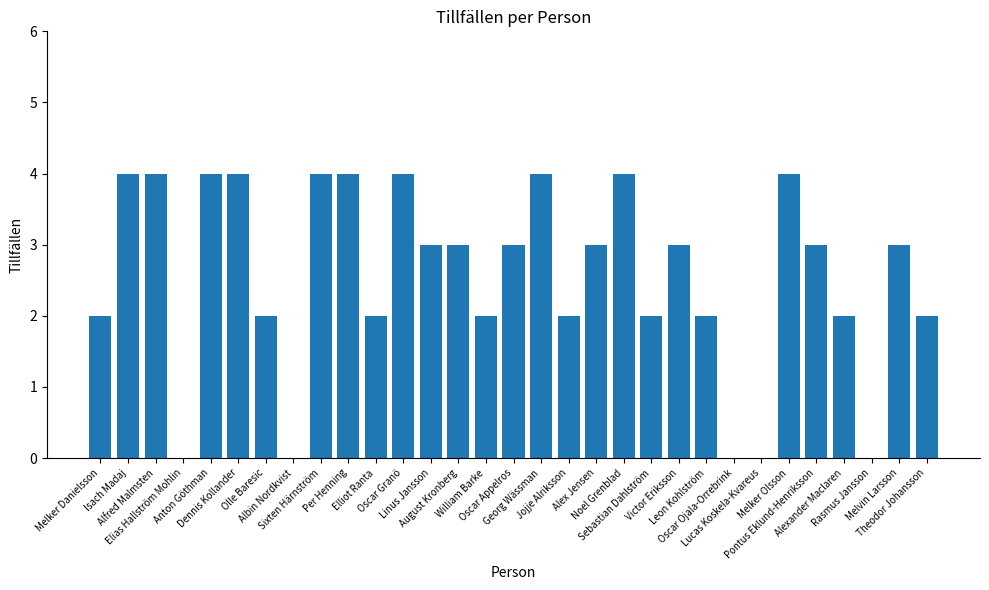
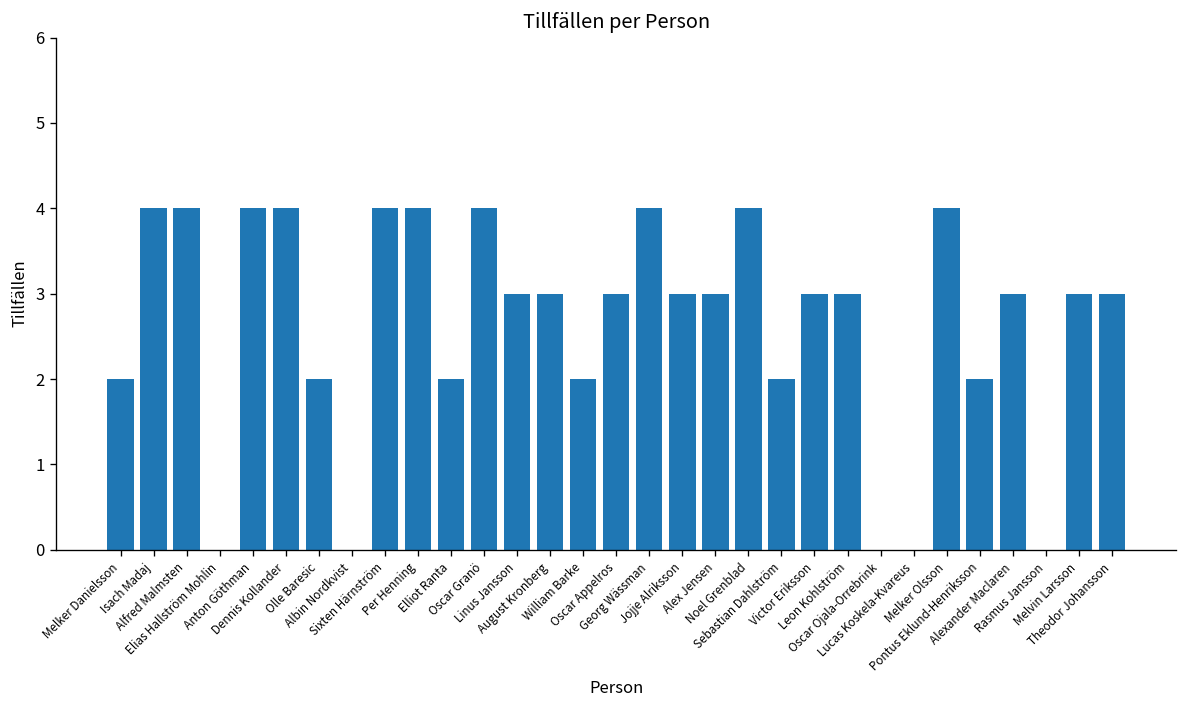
  {
    "Melker Danielsson": 2,
    "Isach Madaj": 4,
    "Alfred Malmsten": 4,
    "Elias Hallström Mohlin": 0,
    "Anton Göthman": 4,
    "Dennis Kollander": 4,
    "Olle Baresic": 2,
    "Albin Nordkvist": 0,
    "Sixten Härnström": 4,
    "Per Henning": 4,
    "Elliot Ranta": 2,
    "Oscar Granö": 4,
    "Linus Jansson": 3,
    "August Kronberg": 3,
    "William Barke": 2,
    "Oscar Appelros": 3,
    "Georg Wässman": 4,
-   "Jojje Alriksson": 2,
+   "Jojje Alriksson": 3,
    "Alex Jensen": 3,
    "Noel Grenblad": 4,
    "Sebastian Dahlström": 2,
    "Victor Eriksson": 3,
-   "Leon Kohlström": 2,
+   "Leon Kohlström": 3,
    "Oscar Ojala-Orrebrink": 0,
    "Lucas Koskela-Kvareus": 0,
    "Melker Olsson": 4,
-   "Pontus Eklund-Henriksson": 3,
-   "Alexander Maclaren": 2,
+   "Pontus Eklund-Henriksson": 2,
+   "Alexander Maclaren": 3,
    "Rasmus Jansson": 0,
    "Melvin Larsson": 3,
-   "Theodor Johansson": 2
+   "Theodor Johansson": 3
  }
